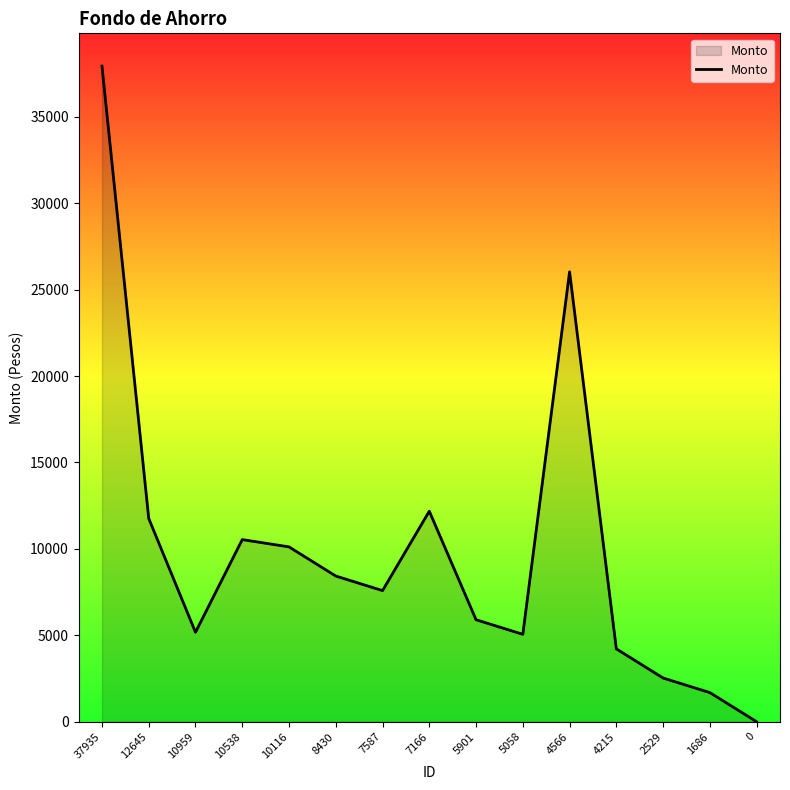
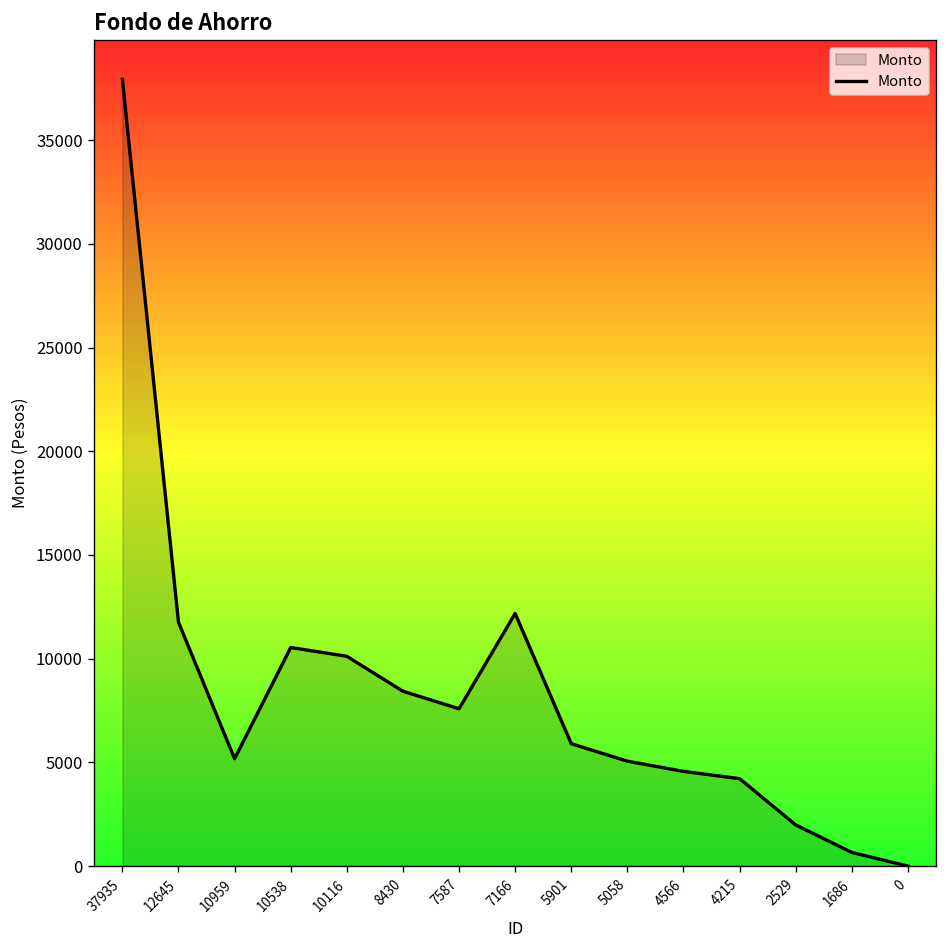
  {
    "37935": 37900,
    "12645": 11800,
    "10959": 5200,
    "10538": 10500,
    "10116": 10100,
    "8430": 8400,
    "7587": 7600,
    "7166": 12200,
    "5901": 5900,
    "5058": 5100,
-   "4566": 26000,
+   "4566": 4600,
    "4215": 4200,
-   "2529": 2500,
-   "1686": 1700,
+   "2529": 2000,
+   "1686": 700,
    "0": 0
  }
